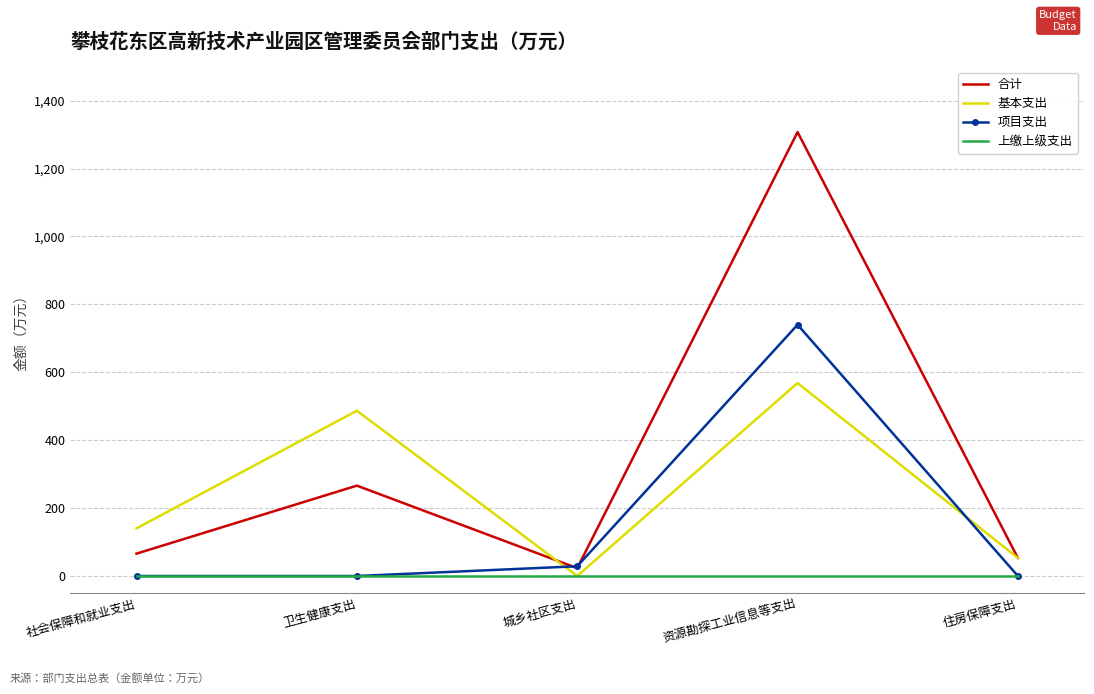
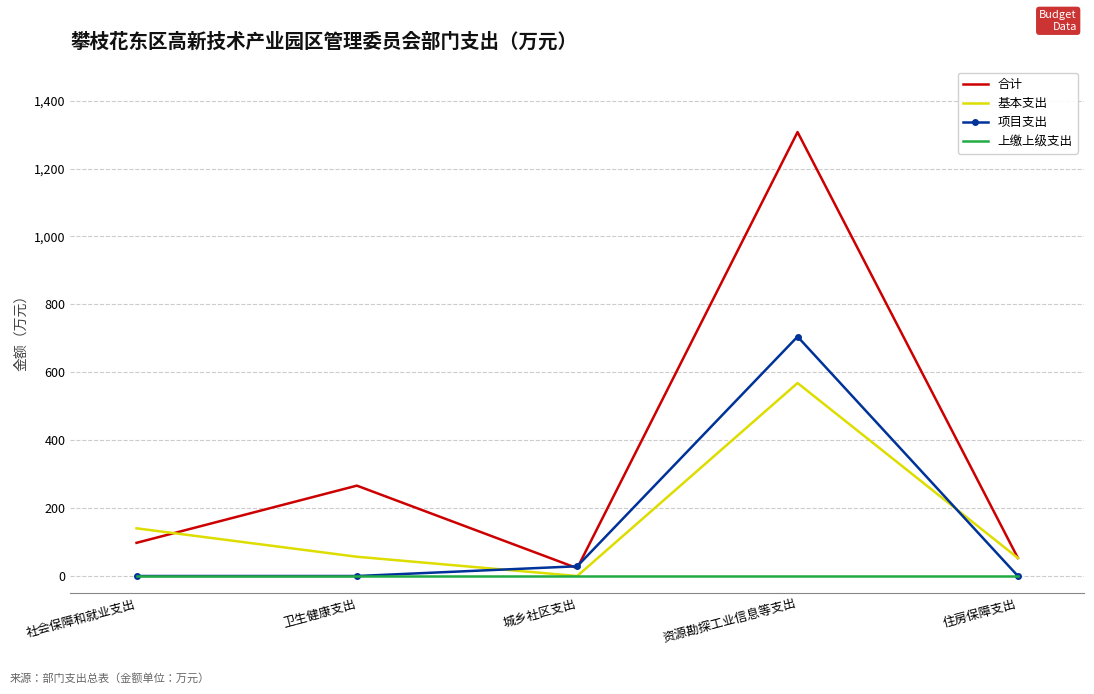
  {
    "合计": {
-     "社会保障和就业支出": "70",
+     "社会保障和就业支出": "100",
      "卫生健康支出": "270",
      "资源勘探工业信息等支出": "1,310"
    },
    "基本支出": {
      "社会保障和就业支出": "140",
-     "卫生健康支出": "490",
+     "卫生健康支出": "60",
      "资源勘探工业信息等支出": "570"
    },
    "项目支出": {
-     "资源勘探工业信息等支出": "740"
+     "资源勘探工业信息等支出": "710"
    },
    "上缴上级支出": {
      "资源勘探工业信息等支出": "0"
    }
  }
